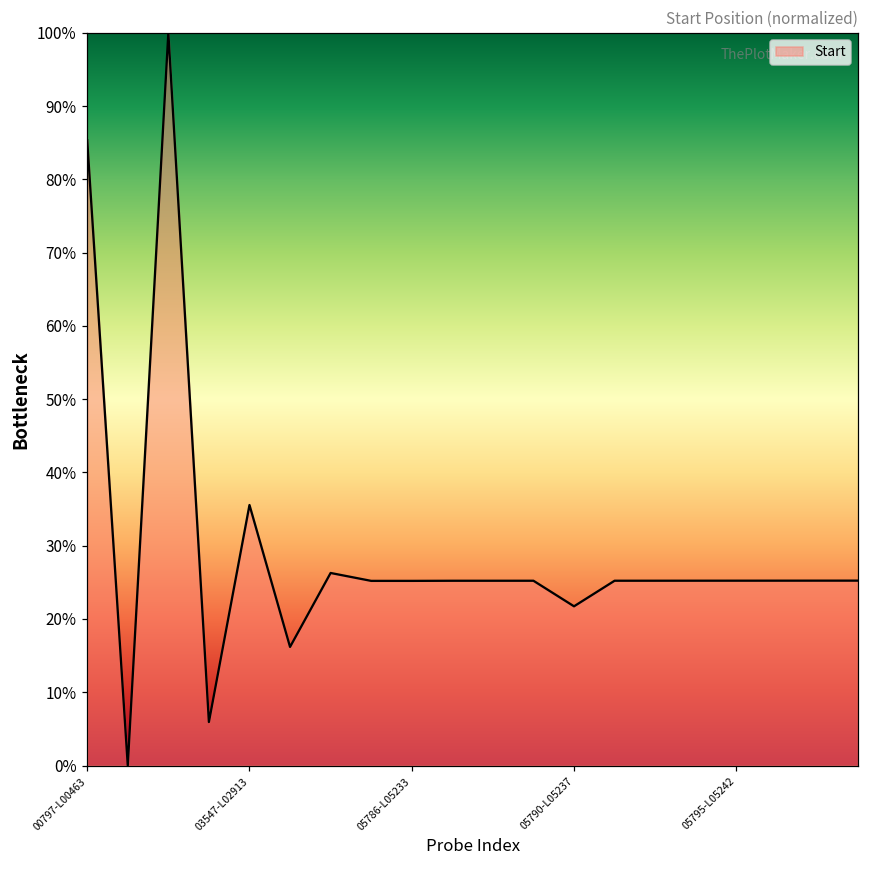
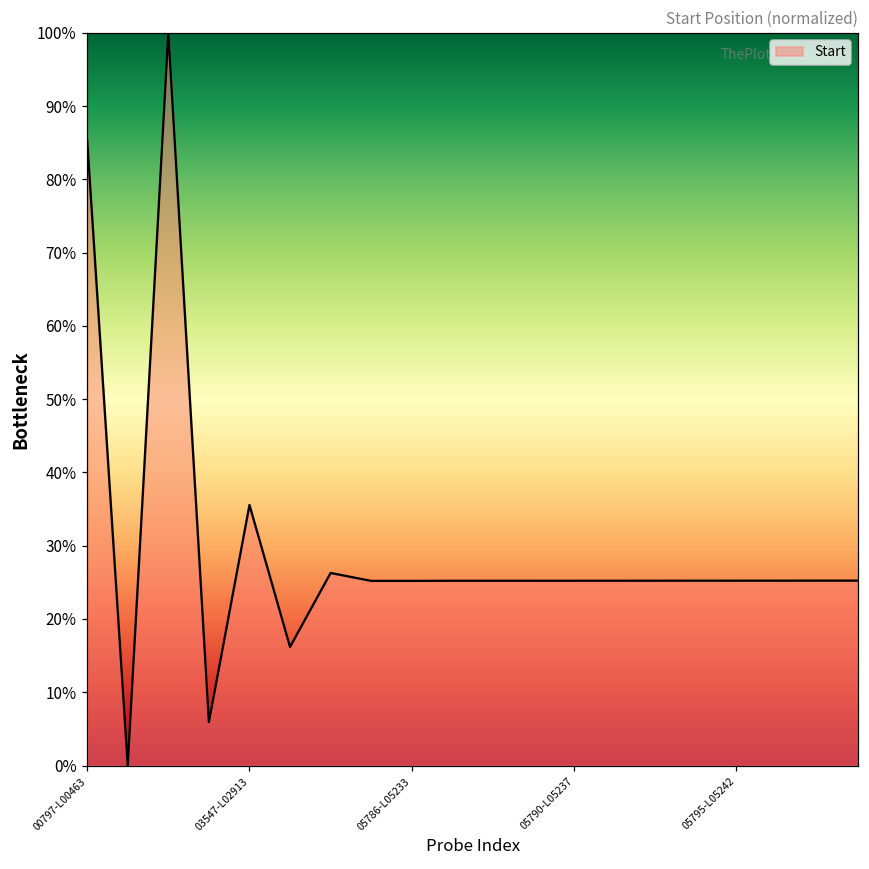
  {
    "00797-L00463": "85%",
    "03547-L02913": "36%",
    "05786-L05233": "25%",
-   "05790-L05237": "22%",
+   "05790-L05237": "25%",
    "05795-L05242": "25%"
  }
